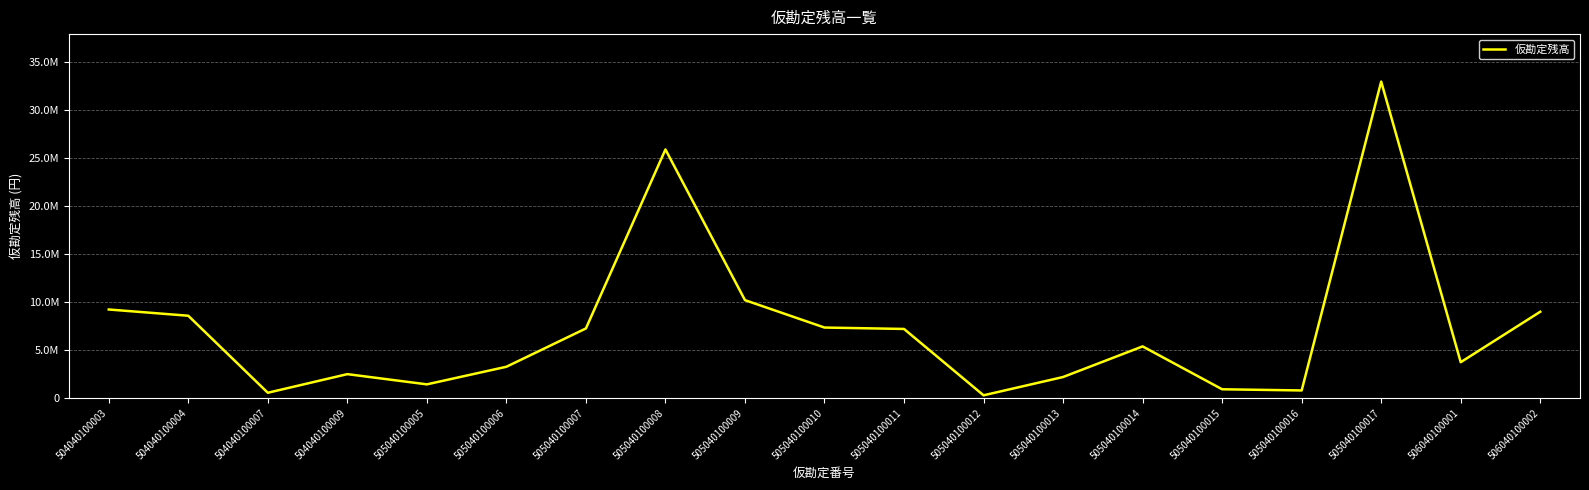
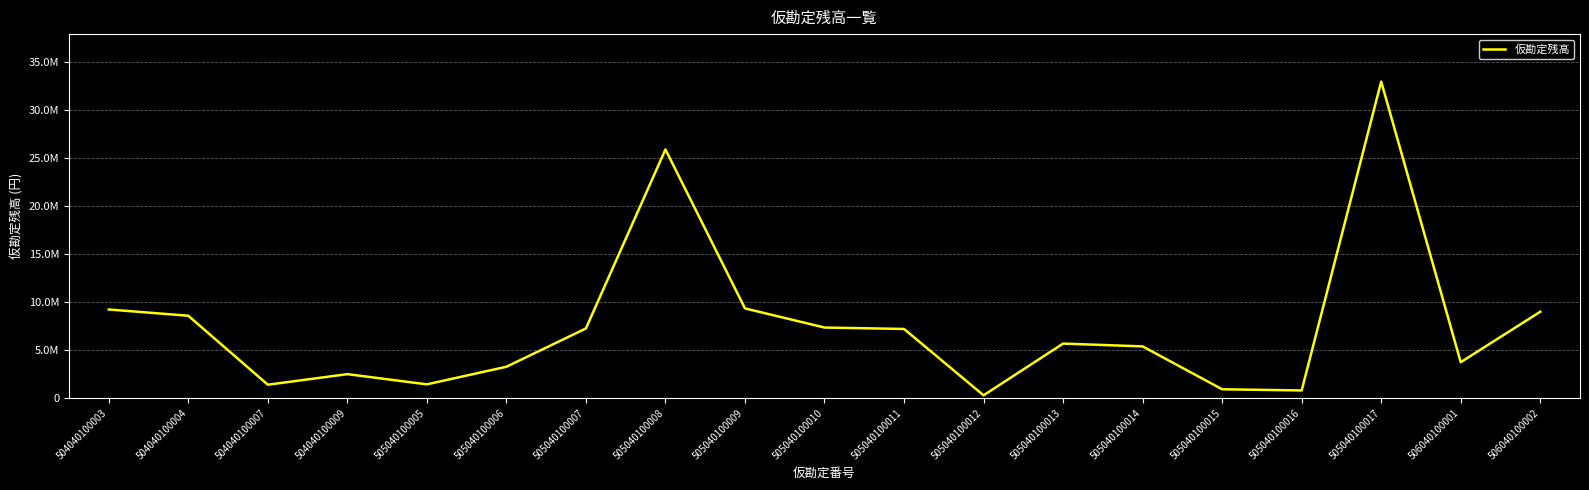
  {
    "504040100003": 9000000,
    "504040100004": 9000000,
-   "504040100007": 600000,
+   "504040100007": 1400000,
    "504040100009": 2000000,
    "505040100005": 1000000,
    "505040100006": 3000000,
    "505040100007": 7000000,
    "505040100008": 26000000,
-   "505040100009": 10000000,
+   "505040100009": 9000000,
    "505040100010": 7000000,
    "505040100011": 7000000,
    "505040100012": 0,
-   "505040100013": 2000000,
+   "505040100013": 6000000,
    "505040100014": 5000000,
    "505040100015": 1000000,
    "505040100016": 1000000,
    "505040100017": 33000000,
    "506040100001": 4000000,
    "506040100002": 9000000
  }
